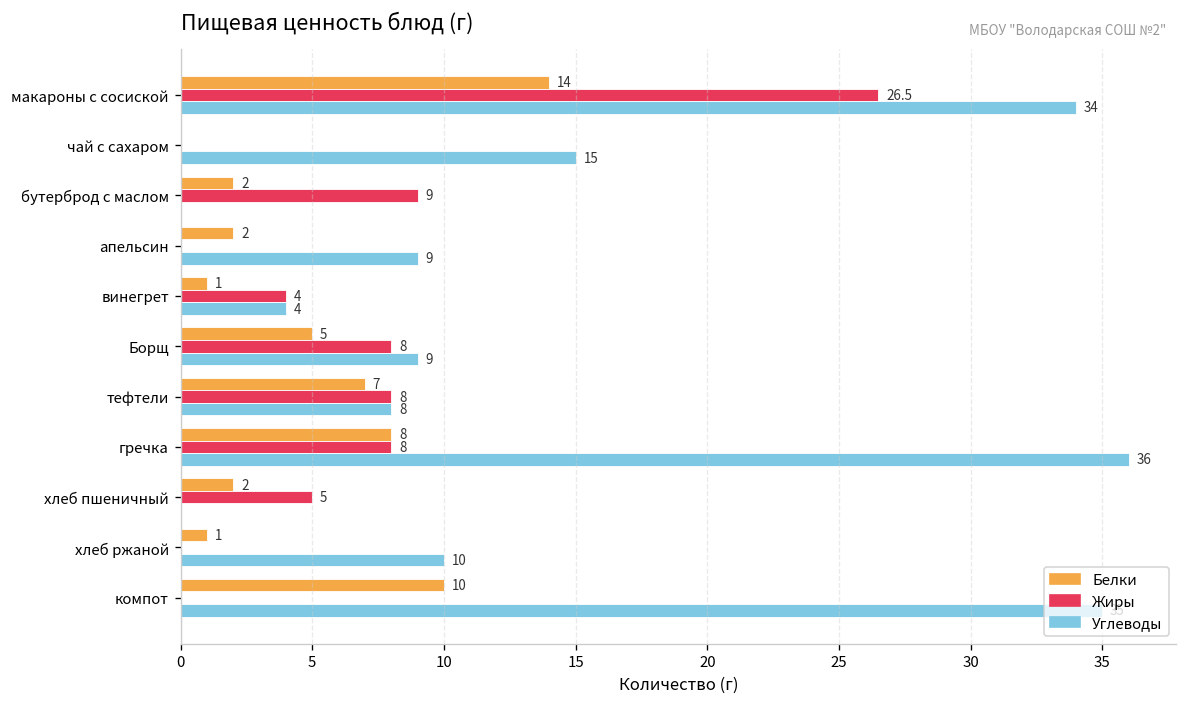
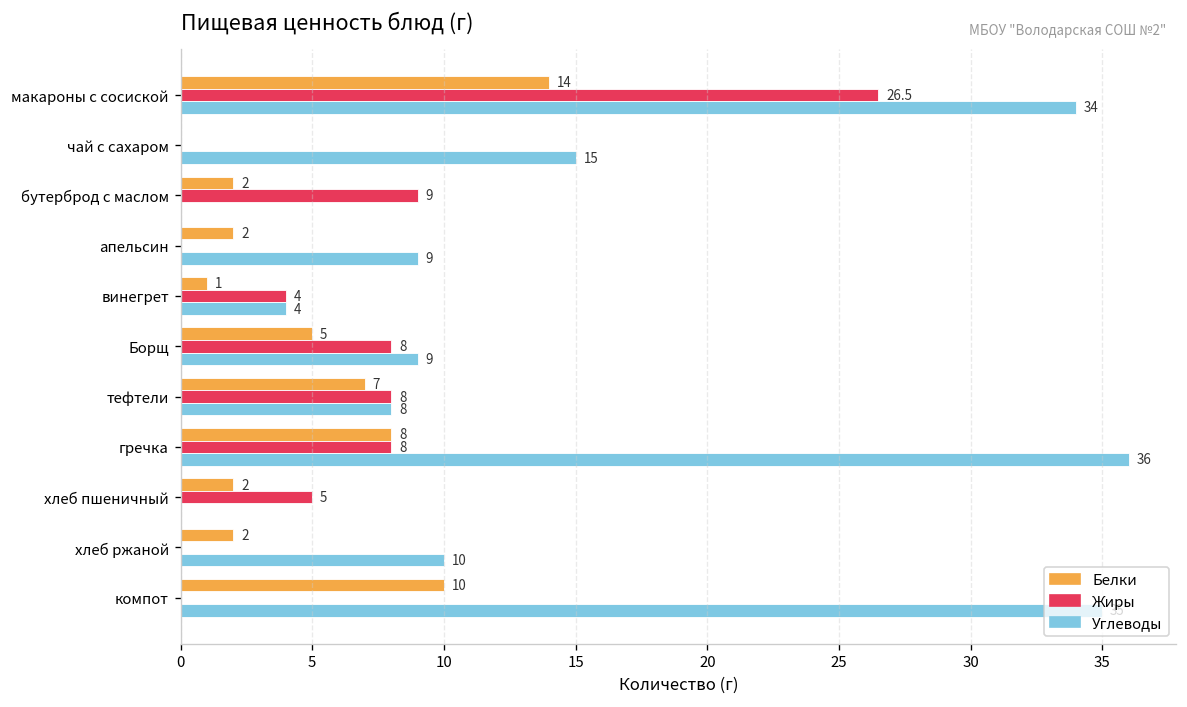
  {
    "Белки": {
      "макароны с сосиской": 14,
      "бутерброд с маслом": 2,
      "апельсин": 2,
      "винегрет": 1,
      "Борщ": 5,
      "тефтели": 7,
      "гречка": 8,
      "хлеб пшеничный": 2,
-     "хлеб ржаной": 1,
+     "хлеб ржаной": 2,
      "компот": 10
    },
    "Жиры": {
      "макароны с сосиской": 26.5,
      "бутерброд с маслом": 9,
      "винегрет": 4,
      "Борщ": 8,
      "тефтели": 8,
      "гречка": 8,
      "хлеб пшеничный": 5
    },
    "Углеводы": {
      "макароны с сосиской": 34,
      "чай с сахаром": 15,
      "апельсин": 9,
      "винегрет": 4,
      "Борщ": 9,
      "тефтели": 8,
      "гречка": 36,
      "хлеб ржаной": 10
    }
  }
